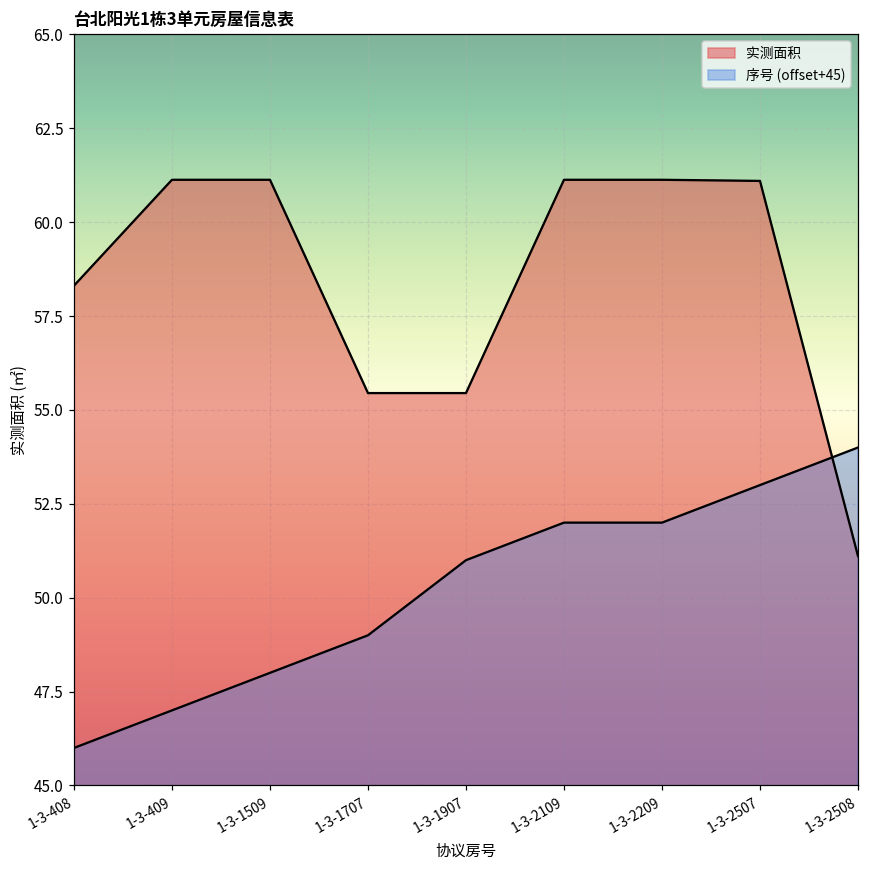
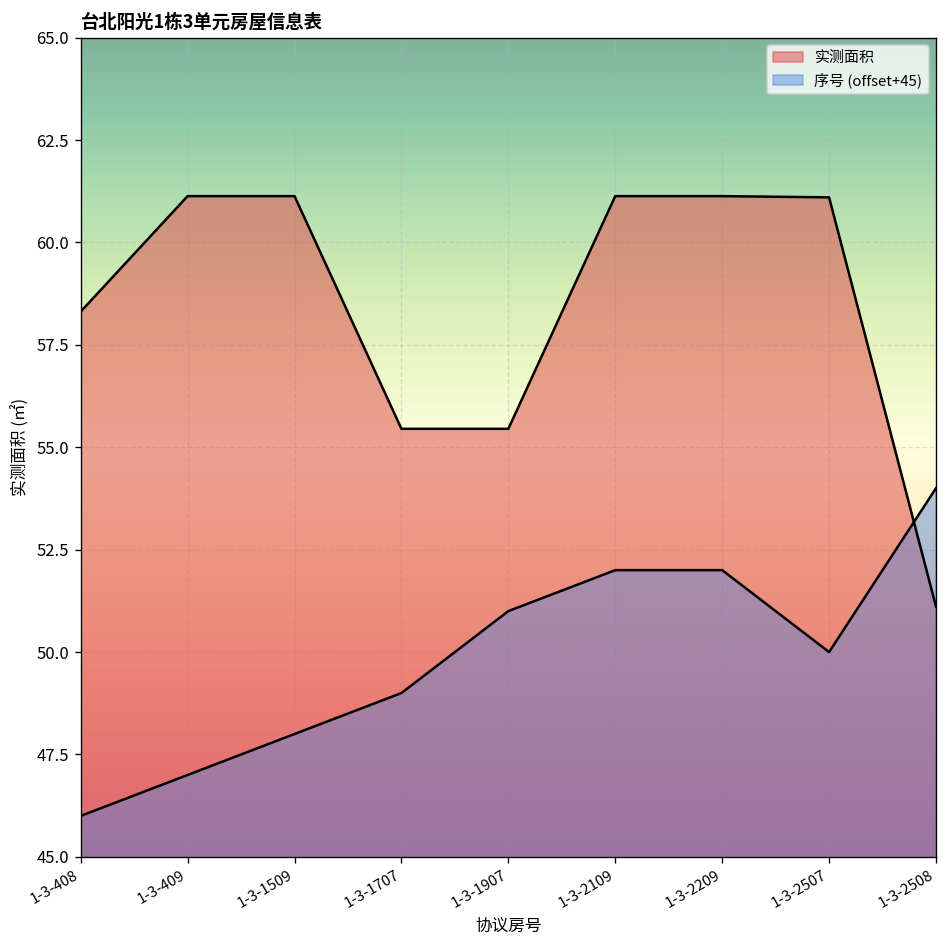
  {
    "实测面积": {
      "1-3-408": 58.3,
      "1-3-409": 61.1,
      "1-3-1509": 61.1,
      "1-3-1707": 55.5,
      "1-3-1907": 55.5,
      "1-3-2109": 61.1,
      "1-3-2209": 61.1,
      "1-3-2507": 61.1,
      "1-3-2508": 51.1
    },
    "序号 (offset+45)": {
      "1-3-408": 46.0,
      "1-3-409": 47.0,
      "1-3-1509": 48.0,
      "1-3-1707": 49.0,
      "1-3-1907": 51.0,
      "1-3-2109": 52.0,
      "1-3-2209": 52.0,
-     "1-3-2507": 53.0,
+     "1-3-2507": 50.0,
      "1-3-2508": 54.0
    }
  }
